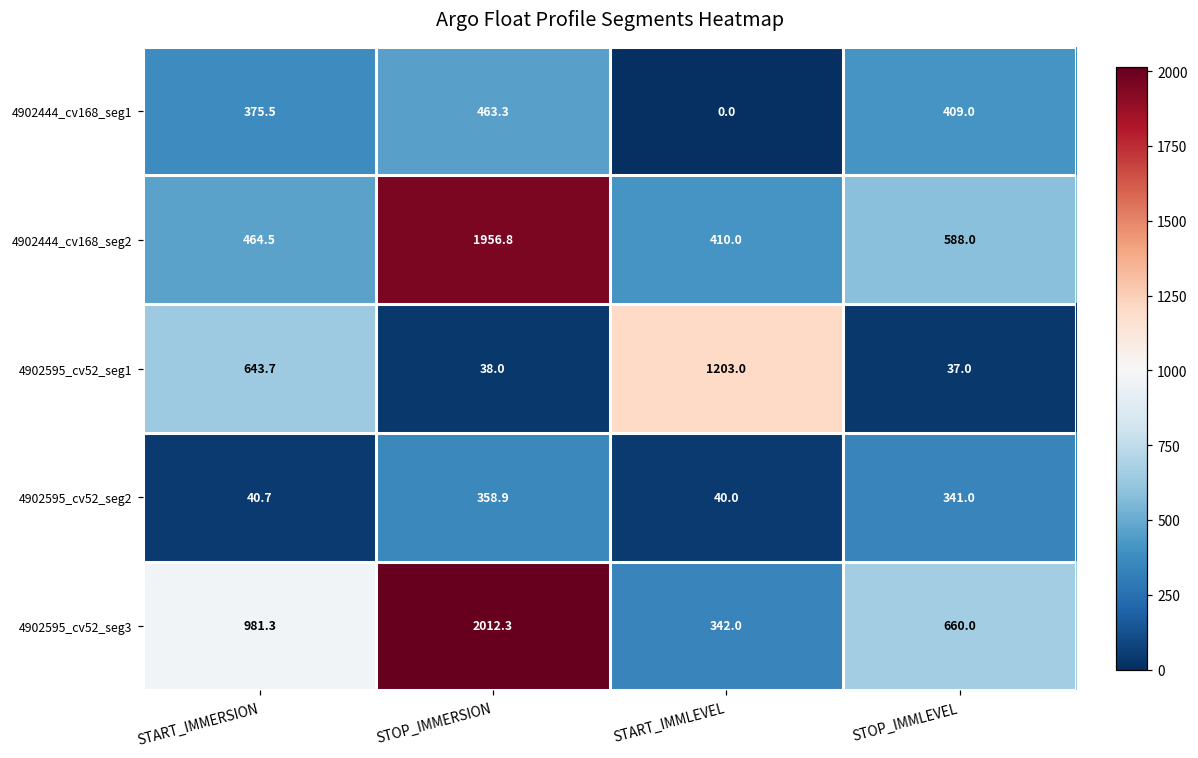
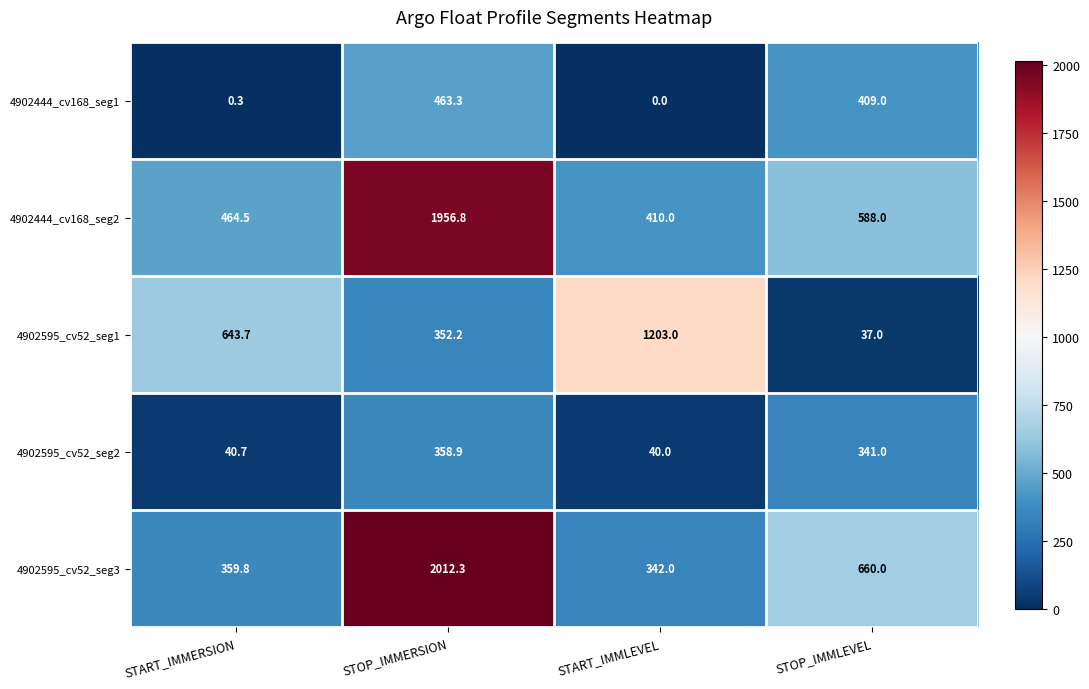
  {
    "4902444_cv168_seg1": {
-     "START_IMMERSION": 375.5,
+     "START_IMMERSION": 0.3,
      "STOP_IMMERSION": 463.3,
      "START_IMMLEVEL": 0.0,
      "STOP_IMMLEVEL": 409.0
    },
    "4902444_cv168_seg2": {
      "START_IMMERSION": 464.5,
      "STOP_IMMERSION": 1956.8,
      "START_IMMLEVEL": 410.0,
      "STOP_IMMLEVEL": 588.0
    },
    "4902595_cv52_seg1": {
      "START_IMMERSION": 643.7,
-     "STOP_IMMERSION": 38.0,
+     "STOP_IMMERSION": 352.2,
      "START_IMMLEVEL": 1203.0,
      "STOP_IMMLEVEL": 37.0
    },
    "4902595_cv52_seg2": {
      "START_IMMERSION": 40.7,
      "STOP_IMMERSION": 358.9,
      "START_IMMLEVEL": 40.0,
      "STOP_IMMLEVEL": 341.0
    },
    "4902595_cv52_seg3": {
-     "START_IMMERSION": 981.3,
+     "START_IMMERSION": 359.8,
      "STOP_IMMERSION": 2012.3,
      "START_IMMLEVEL": 342.0,
      "STOP_IMMLEVEL": 660.0
    }
  }
